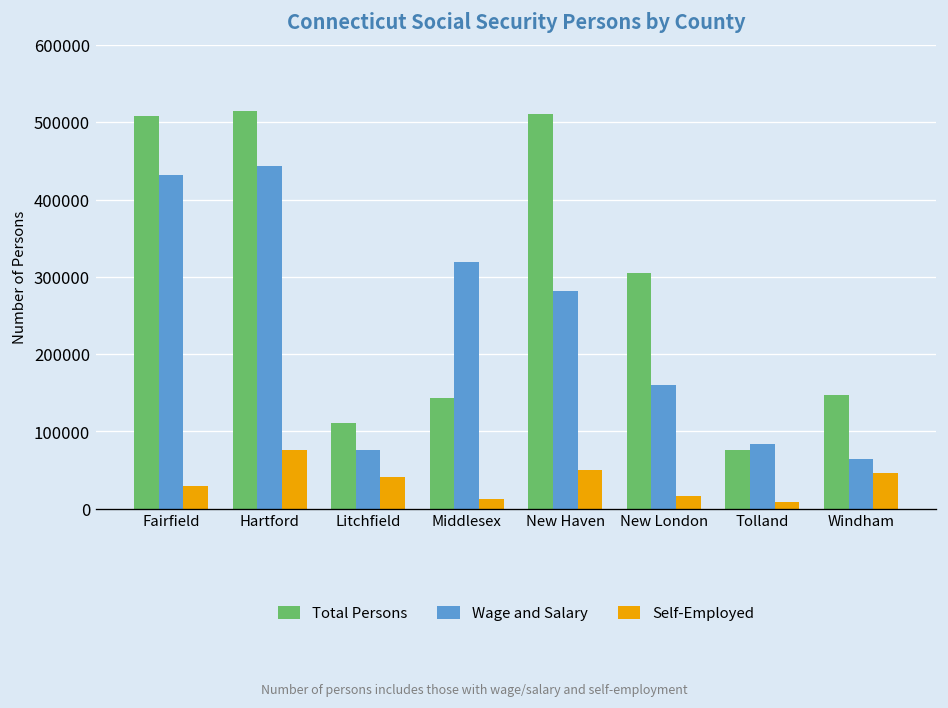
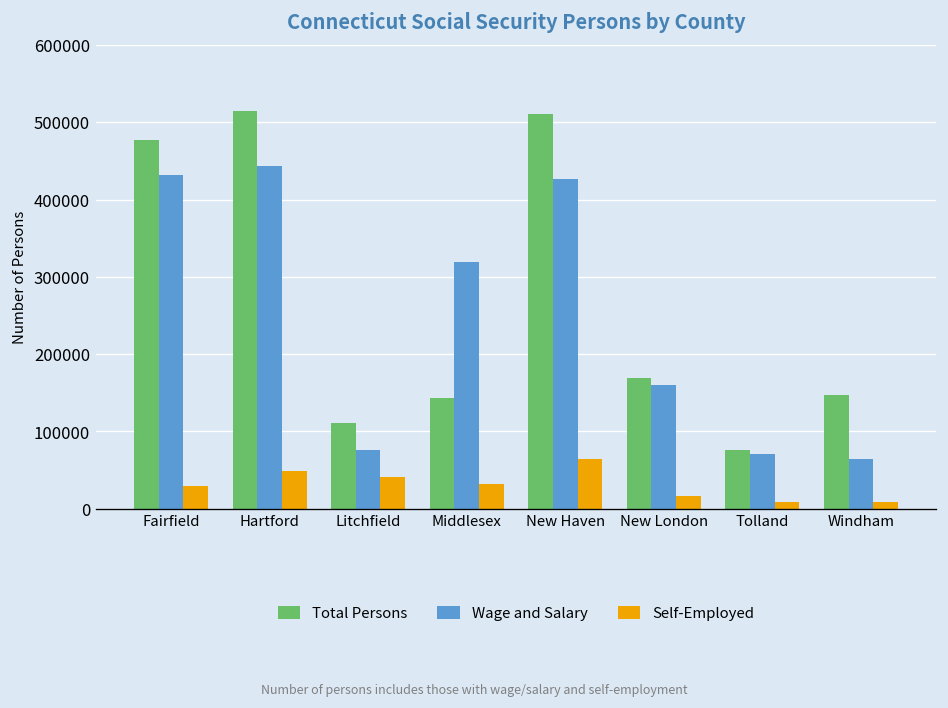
  {
    "Total Persons": {
-     "Fairfield": 510000,
+     "Fairfield": 480000,
      "Hartford": 510000,
      "Litchfield": 110000,
      "Middlesex": 140000,
      "New Haven": 510000,
-     "New London": 310000,
+     "New London": 170000,
      "Tolland": 80000,
      "Windham": 150000
    },
    "Wage and Salary": {
      "Fairfield": 430000,
      "Hartford": 440000,
      "Litchfield": 80000,
      "Middlesex": 320000,
-     "New Haven": 280000,
+     "New Haven": 430000,
      "New London": 160000,
-     "Tolland": 80000,
+     "Tolland": 70000,
      "Windham": 60000
    },
    "Self-Employed": {
      "Fairfield": 30000,
-     "Hartford": 80000,
+     "Hartford": 50000,
      "Litchfield": 40000,
-     "Middlesex": 10000,
-     "New Haven": 50000,
+     "Middlesex": 30000,
+     "New Haven": 60000,
      "New London": 20000,
      "Tolland": 10000,
-     "Windham": 50000
+     "Windham": 10000
    }
  }
